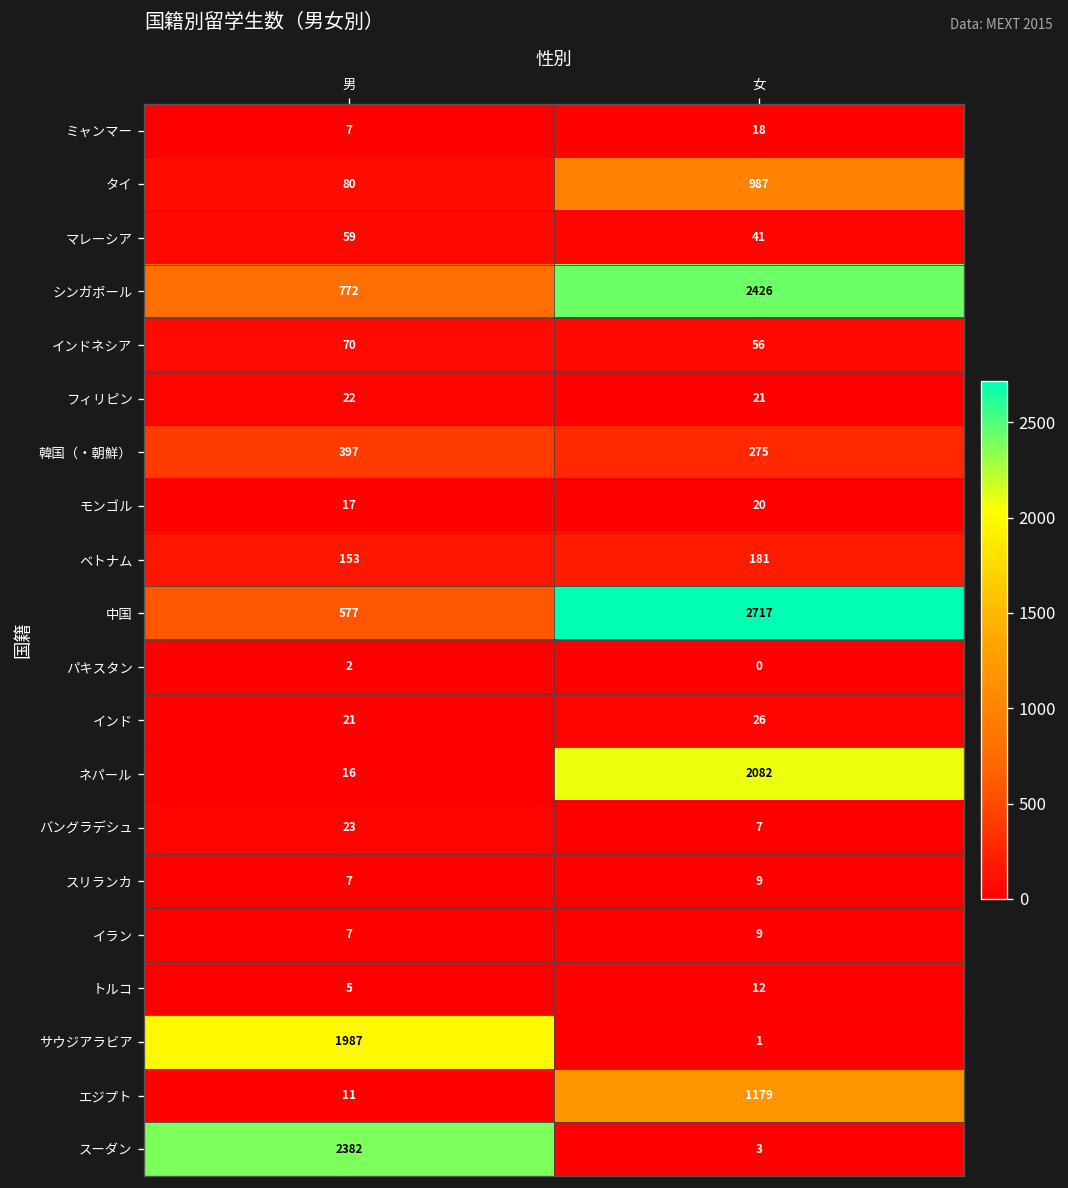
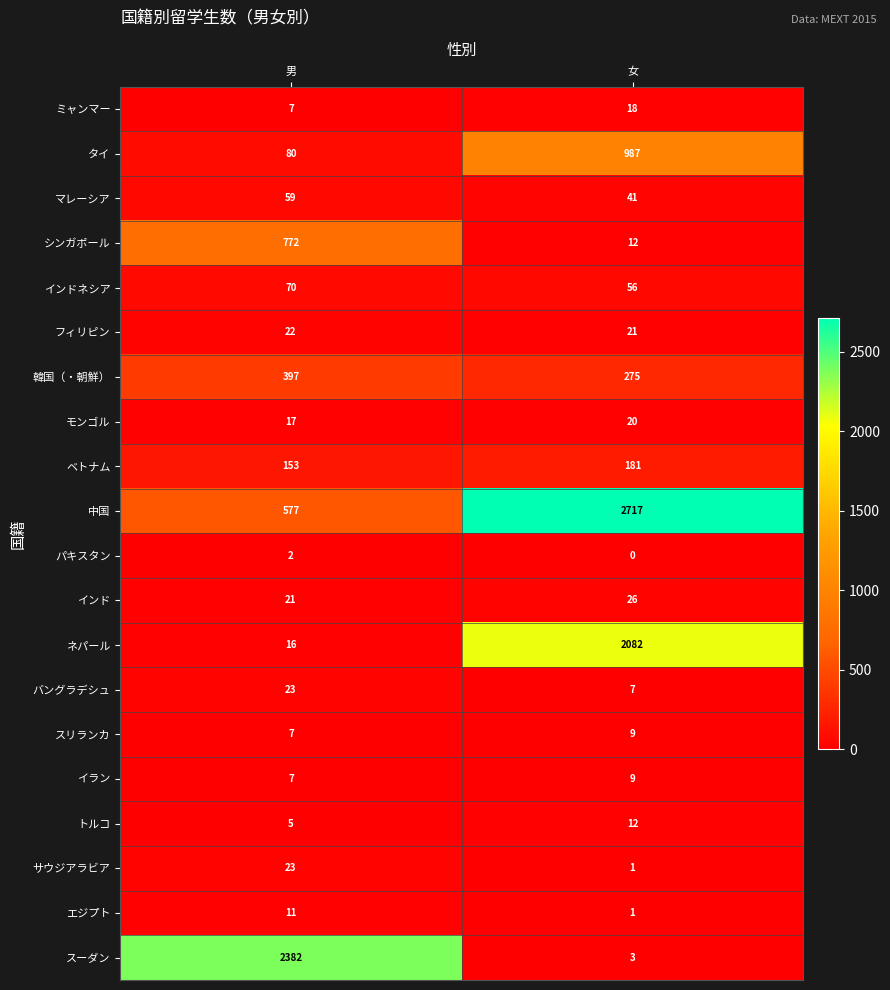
  {
    "ミャンマー": {
      "男": 7,
      "女": 18
    },
    "タイ": {
      "男": 80,
      "女": 987
    },
    "マレーシア": {
      "男": 59,
      "女": 41
    },
    "シンガポール": {
      "男": 772,
-     "女": 2426
+     "女": 12
    },
    "インドネシア": {
      "男": 70,
      "女": 56
    },
    "フィリピン": {
      "男": 22,
      "女": 21
    },
    "韓国（・朝鮮）": {
      "男": 397,
      "女": 275
    },
    "モンゴル": {
      "男": 17,
      "女": 20
    },
    "ベトナム": {
      "男": 153,
      "女": 181
    },
    "中国": {
      "男": 577,
      "女": 2717
    },
    "パキスタン": {
      "男": 2,
      "女": 0
    },
    "インド": {
      "男": 21,
      "女": 26
    },
    "ネパール": {
      "男": 16,
      "女": 2082
    },
    "バングラデシュ": {
      "男": 23,
      "女": 7
    },
    "スリランカ": {
      "男": 7,
      "女": 9
    },
    "イラン": {
      "男": 7,
      "女": 9
    },
    "トルコ": {
      "男": 5,
      "女": 12
    },
    "サウジアラビア": {
-     "男": 1987,
+     "男": 23,
      "女": 1
    },
    "エジプト": {
      "男": 11,
-     "女": 1179
+     "女": 1
    },
    "スーダン": {
      "男": 2382,
      "女": 3
    }
  }
